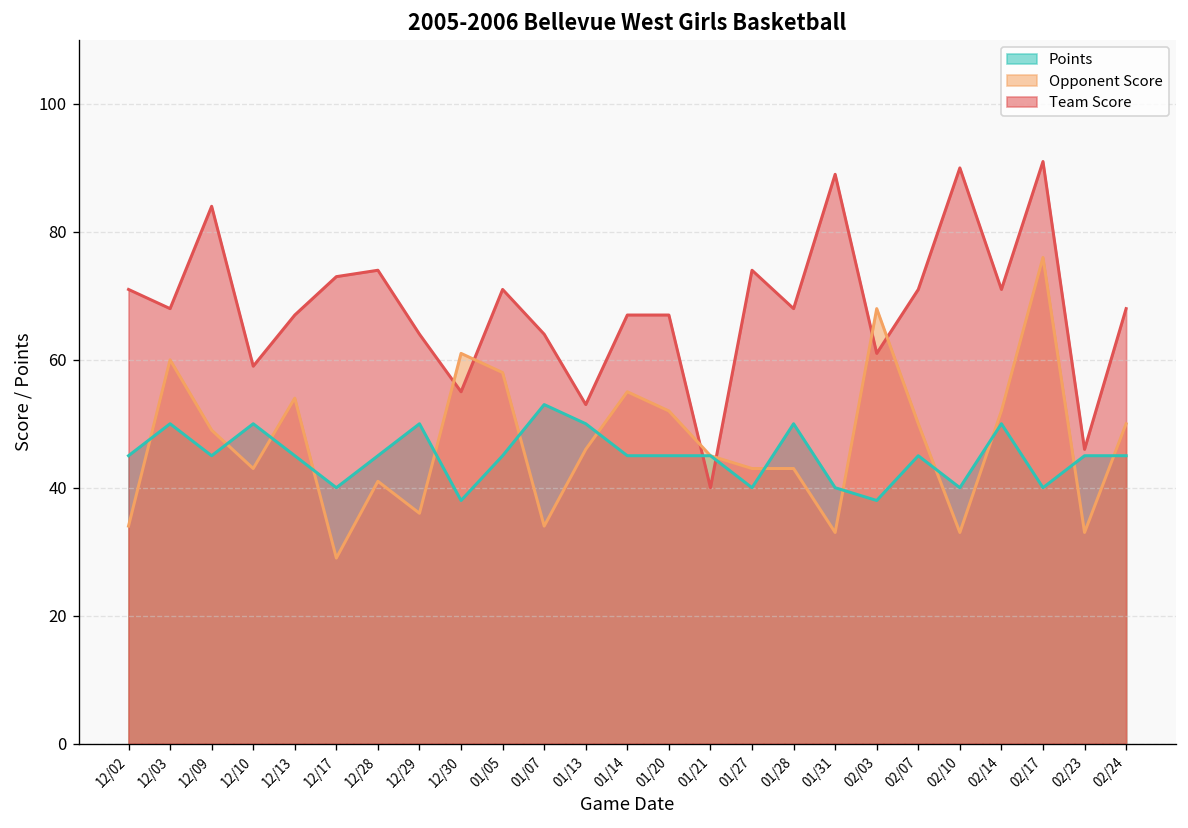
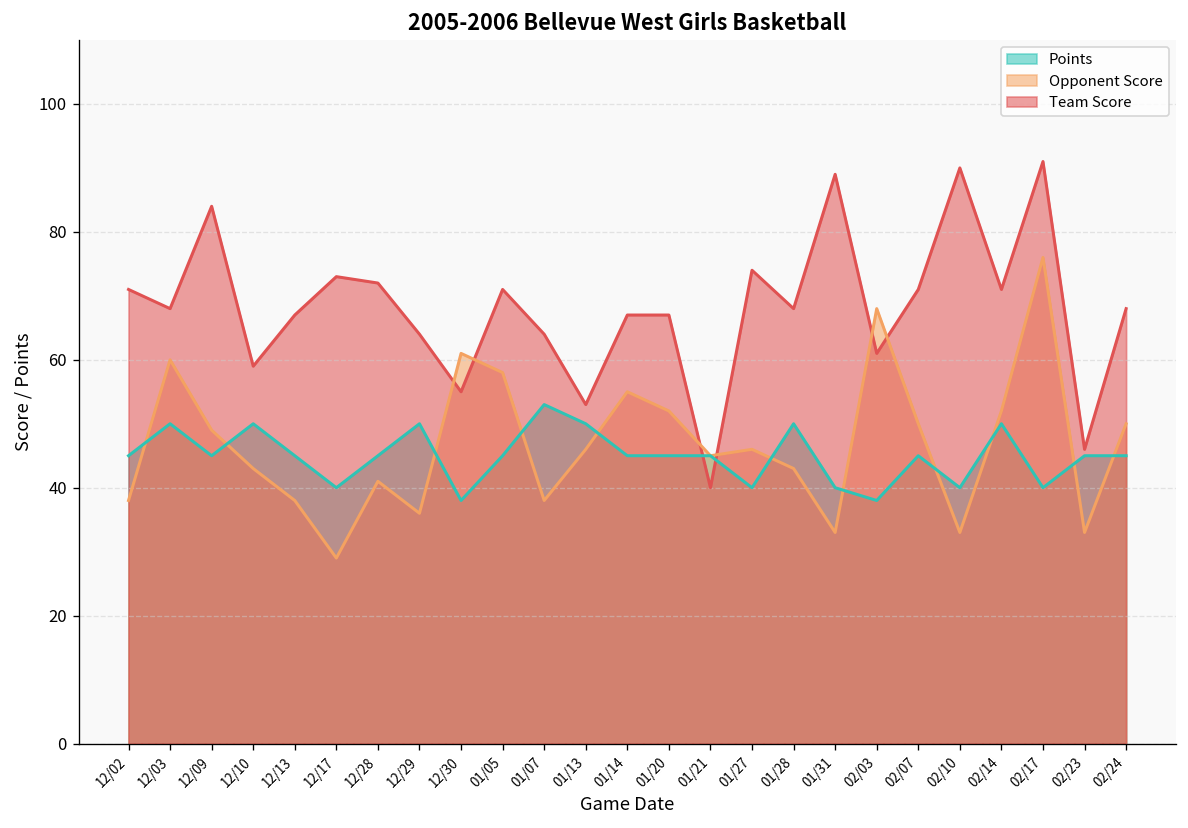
  {
    "Points": {
      "12/02": 45,
      "12/03": 50,
      "12/09": 45,
      "12/10": 50,
      "12/13": 45,
      "12/17": 40,
      "12/28": 45,
      "12/29": 50,
      "12/30": 38,
      "01/05": 45,
      "01/07": 53,
      "01/13": 50,
      "01/14": 45,
      "01/20": 45,
      "01/27": 40,
      "01/28": 50,
      "01/31": 40,
      "02/03": 38,
      "02/07": 45,
      "02/10": 40,
      "02/14": 50,
      "02/17": 40,
      "02/23": 45,
      "02/24": 45
    },
    "Opponent Score": {
-     "12/02": 34,
+     "12/02": 38,
      "12/03": 60,
      "12/09": 49,
      "12/10": 43,
-     "12/13": 54,
+     "12/13": 38,
      "12/17": 29,
      "12/28": 41,
      "12/29": 36,
      "12/30": 61,
      "01/05": 58,
-     "01/07": 34,
+     "01/07": 38,
      "01/13": 46,
      "01/14": 55,
      "01/20": 52,
-     "01/27": 43,
+     "01/27": 46,
      "01/28": 43,
      "01/31": 33,
      "02/03": 68,
      "02/07": 50,
      "02/10": 33,
      "02/14": 52,
      "02/17": 76,
      "02/23": 33,
      "02/24": 50
    },
    "Team Score": {
      "12/02": 71,
      "12/03": 68,
      "12/09": 84,
      "12/10": 59,
      "12/13": 67,
      "12/17": 73,
-     "12/28": 74,
+     "12/28": 72,
      "12/29": 64,
      "12/30": 55,
      "01/05": 71,
      "01/07": 64,
      "01/13": 53,
      "01/14": 67,
      "01/20": 67,
      "01/21": 40,
      "01/27": 74,
      "01/28": 68,
      "01/31": 89,
      "02/03": 61,
      "02/07": 71,
      "02/10": 90,
      "02/14": 71,
      "02/17": 91,
      "02/23": 46,
      "02/24": 68
    }
  }
